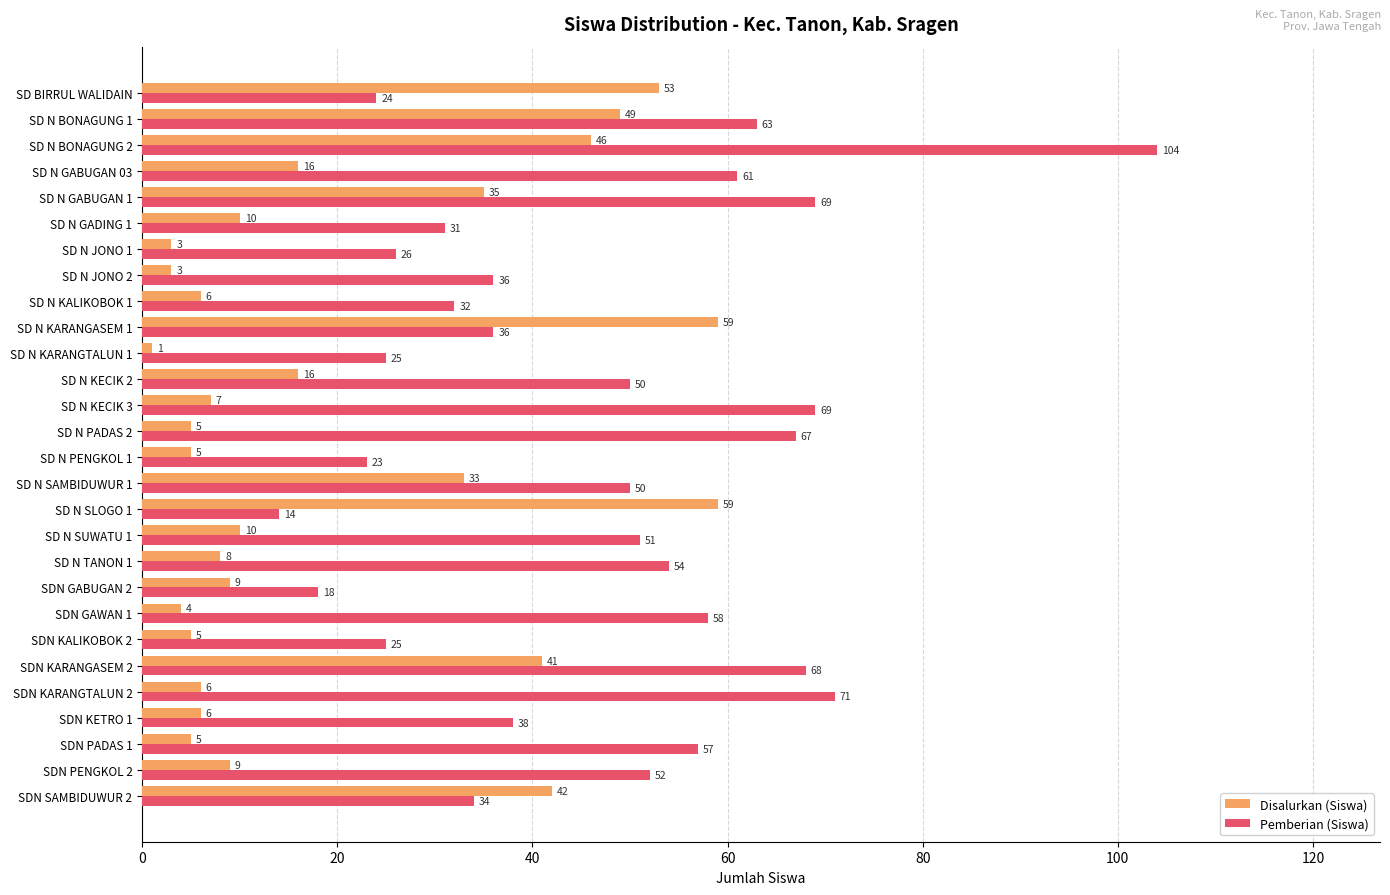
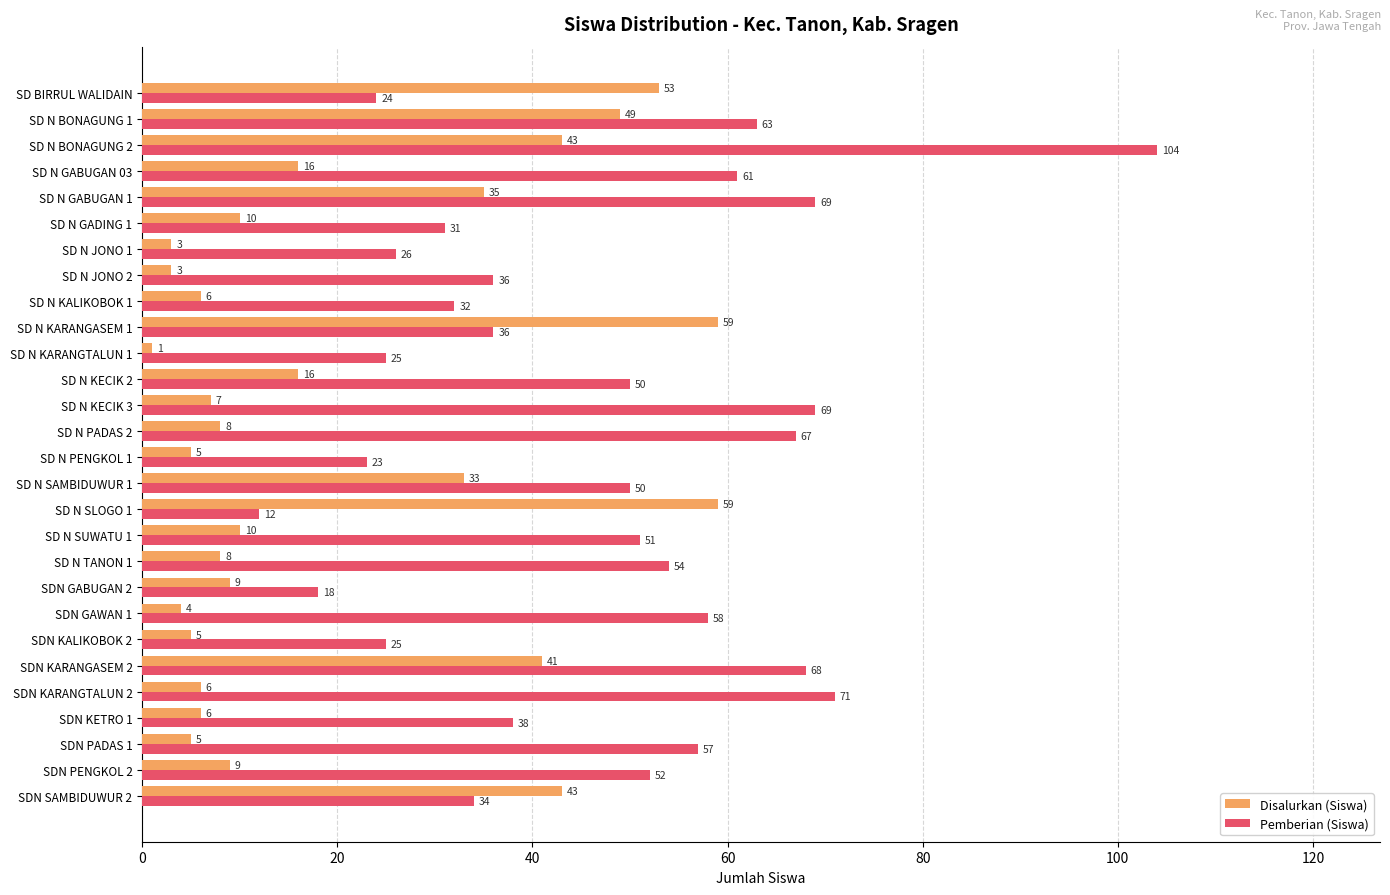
  {
    "Disalurkan (Siswa)": {
      "SD BIRRUL WALIDAIN": 53,
      "SD N BONAGUNG 1": 49,
-     "SD N BONAGUNG 2": 46,
+     "SD N BONAGUNG 2": 43,
      "SD N GABUGAN 03": 16,
      "SD N GABUGAN 1": 35,
      "SD N GADING 1": 10,
      "SD N JONO 1": 3,
      "SD N JONO 2": 3,
      "SD N KALIKOBOK 1": 6,
      "SD N KARANGASEM 1": 59,
      "SD N KARANGTALUN 1": 1,
      "SD N KECIK 2": 16,
      "SD N KECIK 3": 7,
-     "SD N PADAS 2": 5,
+     "SD N PADAS 2": 8,
      "SD N PENGKOL 1": 5,
      "SD N SAMBIDUWUR 1": 33,
      "SD N SLOGO 1": 59,
      "SD N SUWATU 1": 10,
      "SD N TANON 1": 8,
      "SDN GABUGAN 2": 9,
      "SDN GAWAN 1": 4,
      "SDN KALIKOBOK 2": 5,
      "SDN KARANGASEM 2": 41,
      "SDN KARANGTALUN 2": 6,
      "SDN KETRO 1": 6,
      "SDN PADAS 1": 5,
      "SDN PENGKOL 2": 9,
-     "SDN SAMBIDUWUR 2": 42
+     "SDN SAMBIDUWUR 2": 43
    },
    "Pemberian (Siswa)": {
      "SD BIRRUL WALIDAIN": 24,
      "SD N BONAGUNG 1": 63,
      "SD N BONAGUNG 2": 104,
      "SD N GABUGAN 03": 61,
      "SD N GABUGAN 1": 69,
      "SD N GADING 1": 31,
      "SD N JONO 1": 26,
      "SD N JONO 2": 36,
      "SD N KALIKOBOK 1": 32,
      "SD N KARANGASEM 1": 36,
      "SD N KARANGTALUN 1": 25,
      "SD N KECIK 2": 50,
      "SD N KECIK 3": 69,
      "SD N PADAS 2": 67,
      "SD N PENGKOL 1": 23,
      "SD N SAMBIDUWUR 1": 50,
-     "SD N SLOGO 1": 14,
+     "SD N SLOGO 1": 12,
      "SD N SUWATU 1": 51,
      "SD N TANON 1": 54,
      "SDN GABUGAN 2": 18,
      "SDN GAWAN 1": 58,
      "SDN KALIKOBOK 2": 25,
      "SDN KARANGASEM 2": 68,
      "SDN KARANGTALUN 2": 71,
      "SDN KETRO 1": 38,
      "SDN PADAS 1": 57,
      "SDN PENGKOL 2": 52,
      "SDN SAMBIDUWUR 2": 34
    }
  }
